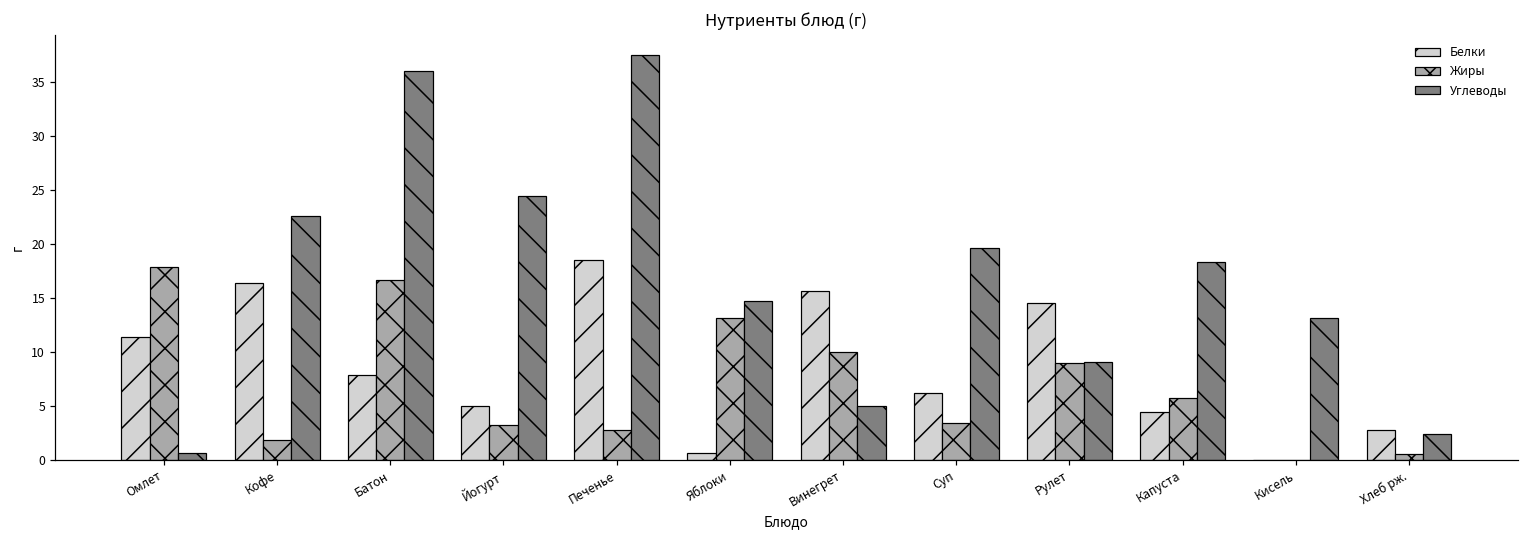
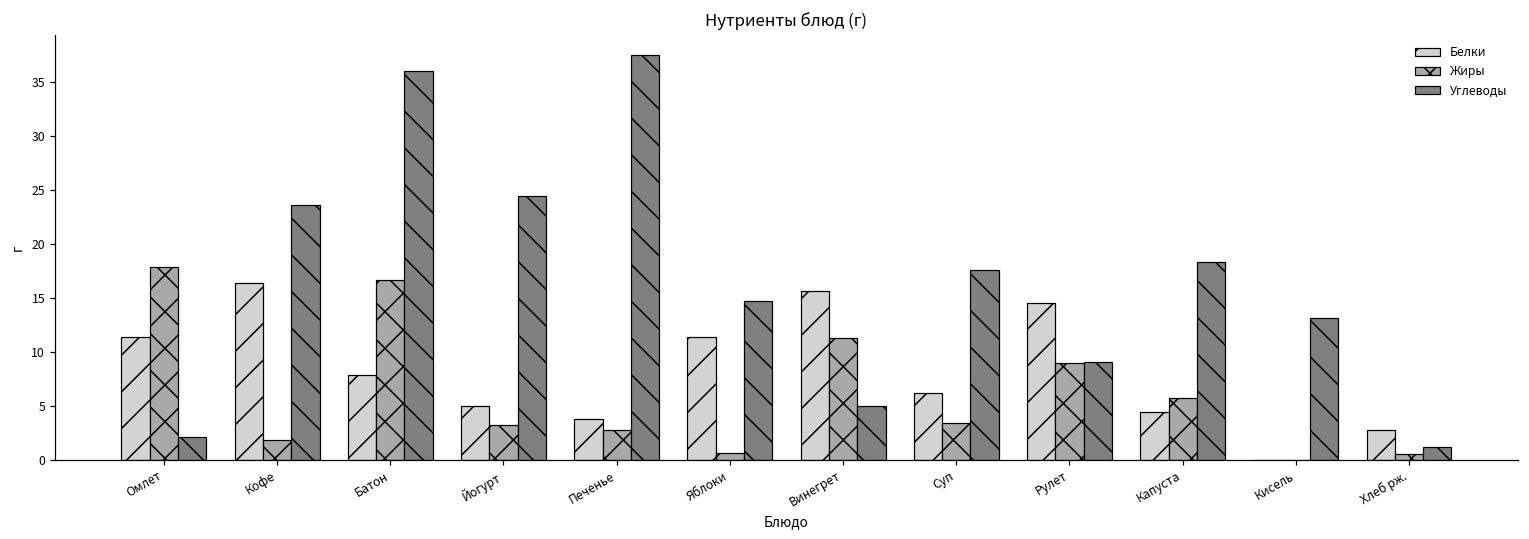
  {
    "Белки": {
      "Омлет": 11,
      "Кофе": 16,
      "Батон": 8,
      "Йогурт": 5,
-     "Печенье": 19,
-     "Яблоки": 1,
+     "Печенье": 4,
+     "Яблоки": 11,
      "Винегрет": 16,
      "Суп": 6,
      "Рулет": 14,
      "Капуста": 4,
      "Кисель": 0,
      "Хлеб рж.": 3
    },
    "Жиры": {
      "Омлет": 18,
      "Кофе": 2,
      "Батон": 17,
      "Йогурт": 3,
      "Печенье": 3,
-     "Яблоки": 13,
-     "Винегрет": 10,
+     "Яблоки": 1,
+     "Винегрет": 11,
      "Суп": 3,
      "Рулет": 9,
      "Капуста": 6,
      "Кисель": 0,
      "Хлеб рж.": 1
    },
    "Углеводы": {
-     "Омлет": 1,
-     "Кофе": 23,
+     "Омлет": 2,
+     "Кофе": 24,
      "Батон": 36,
      "Йогурт": 24,
      "Печенье": 37,
      "Яблоки": 15,
      "Винегрет": 5,
-     "Суп": 20,
+     "Суп": 18,
      "Рулет": 9,
      "Капуста": 18,
      "Кисель": 13,
-     "Хлеб рж.": 2
+     "Хлеб рж.": 1
    }
  }
